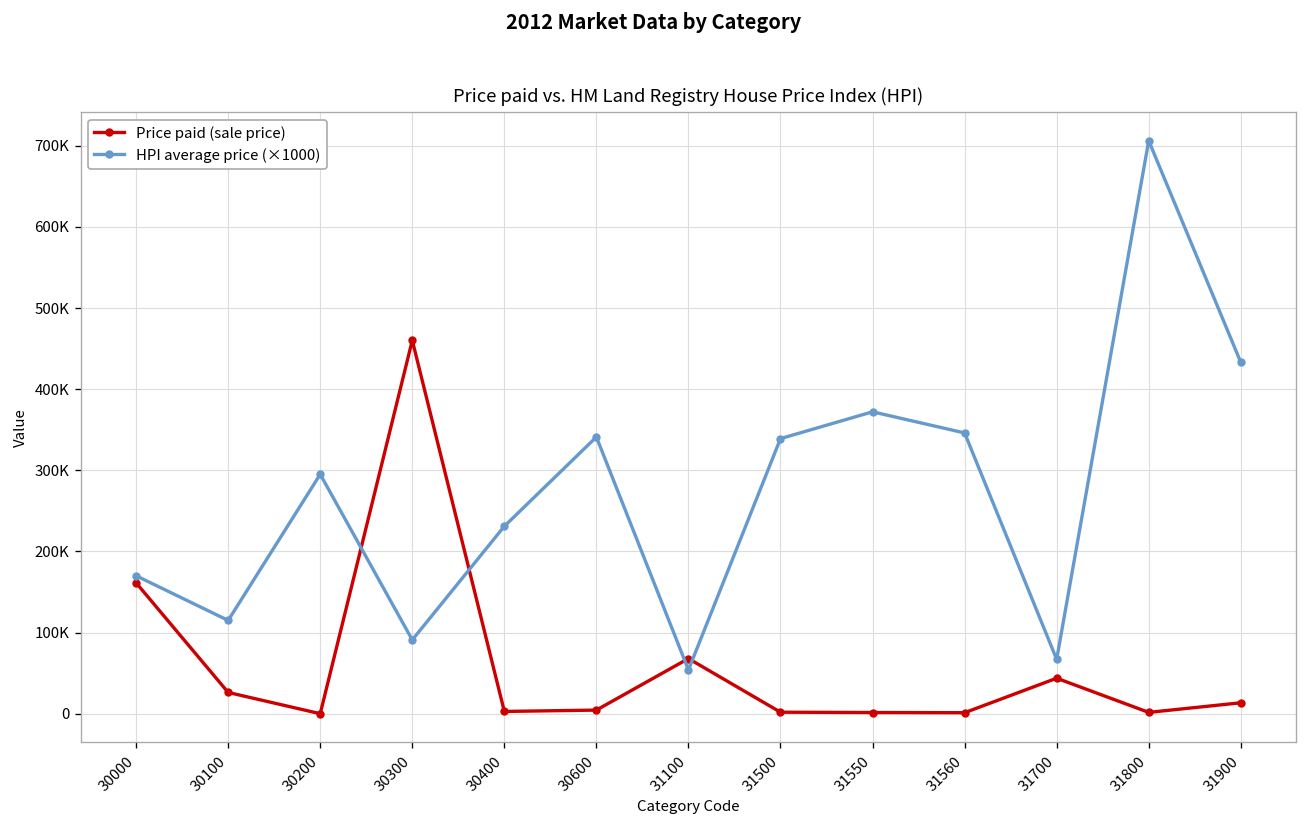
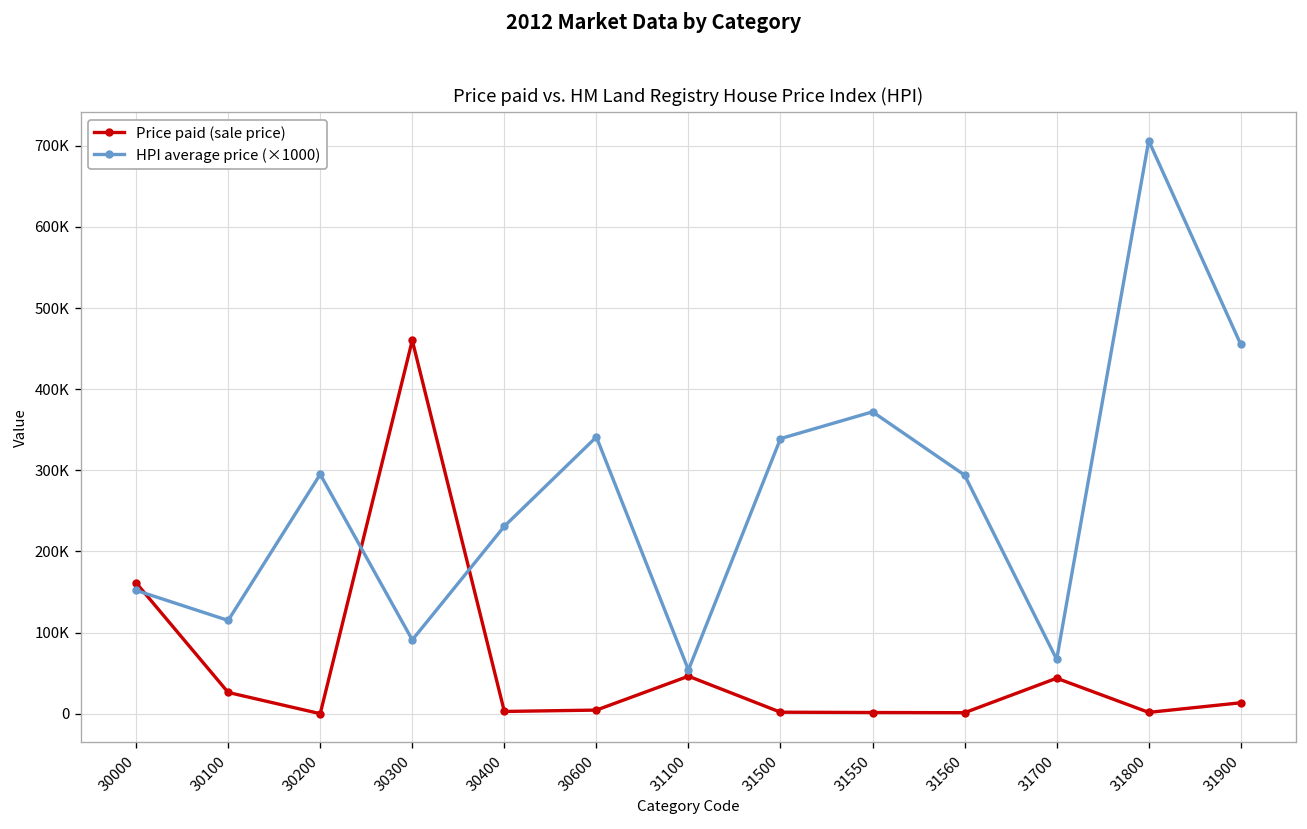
  {
    "Price paid (sale price)": {
      "30000": 160000,
      "30100": 30000,
      "30200": 0,
      "30300": 460000,
      "30400": 0,
      "30600": 0,
-     "31100": 70000,
+     "31100": 50000,
      "31500": 0,
      "31550": 0,
      "31560": 0,
      "31700": 40000,
      "31800": 0,
      "31900": 10000
    },
    "HPI average price (×1000)": {
-     "30000": 170000,
+     "30000": 150000,
      "30100": 120000,
      "30200": 300000,
      "30300": 90000,
      "30400": 230000,
      "30600": 340000,
      "31100": 50000,
      "31500": 340000,
      "31550": 370000,
-     "31560": 350000,
+     "31560": 290000,
      "31700": 70000,
      "31800": 710000,
-     "31900": 430000
+     "31900": 460000
    }
  }
